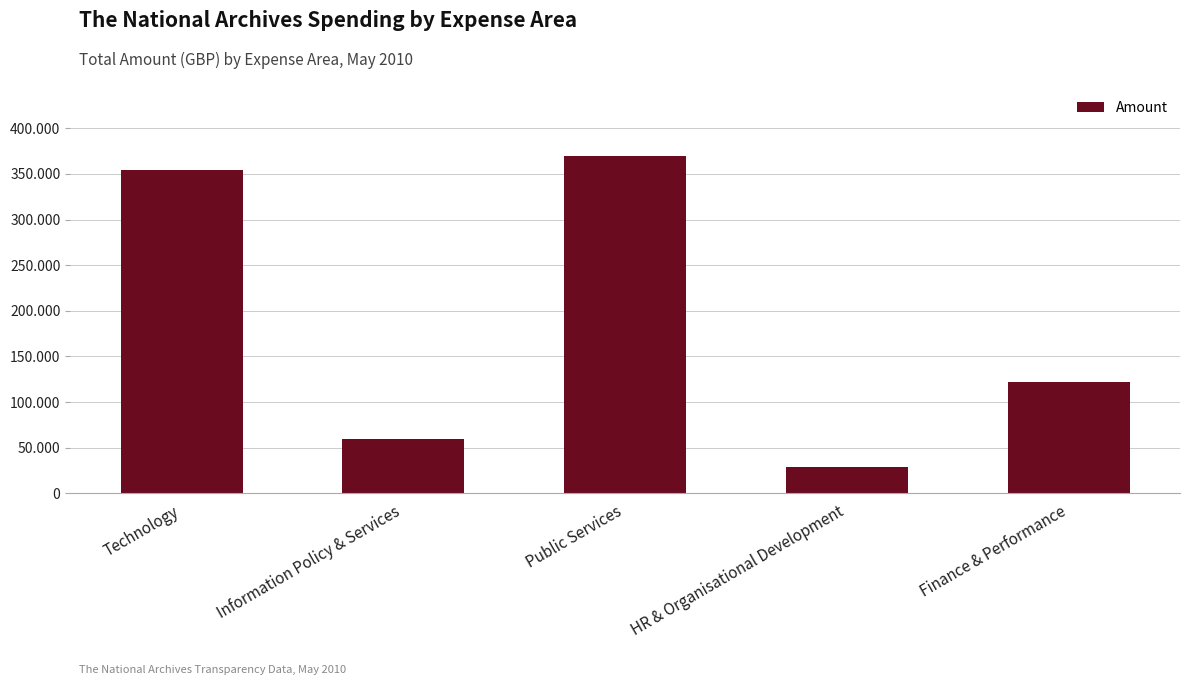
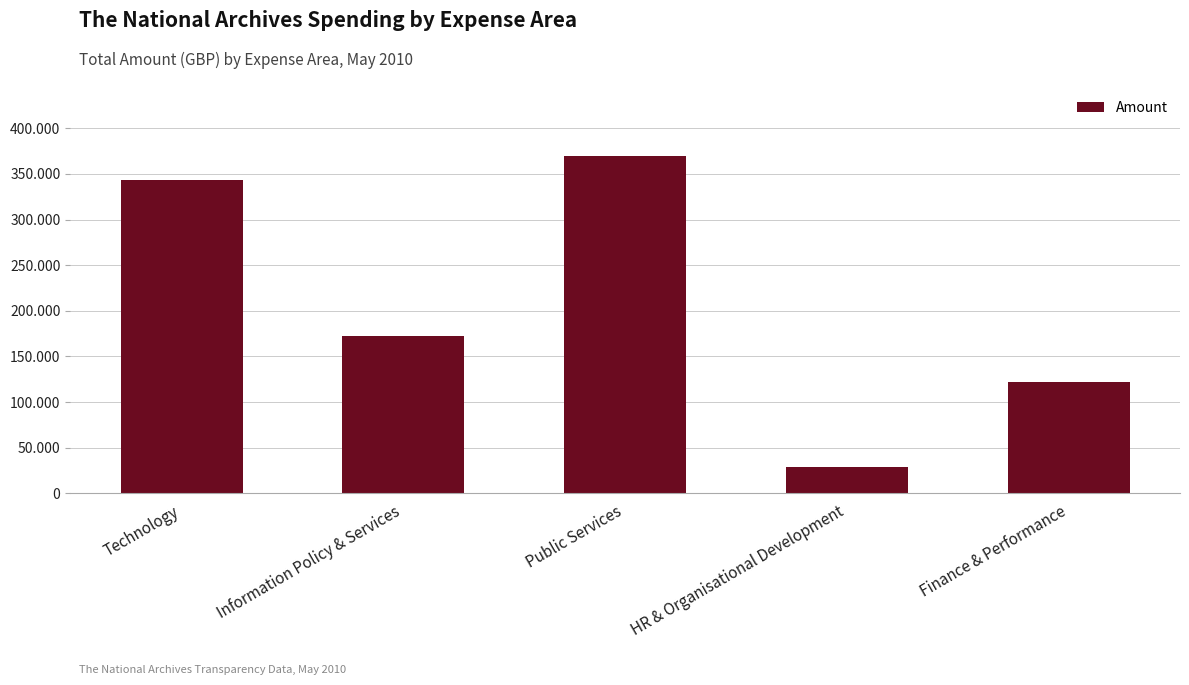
  {
-   "Technology": 350,
-   "Information Policy & Services": 60,
+   "Technology": 340,
+   "Information Policy & Services": 170,
    "Public Services": 370,
    "HR & Organisational Development": 30,
    "Finance & Performance": 120
  }
